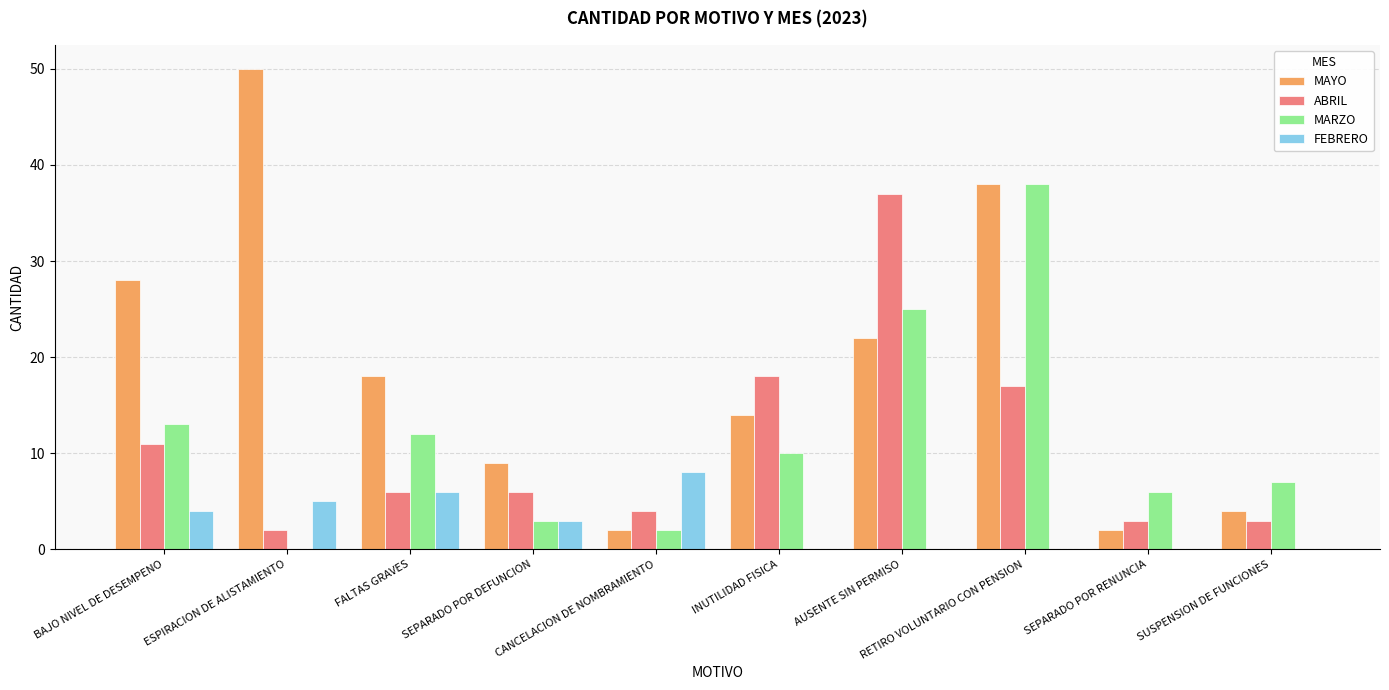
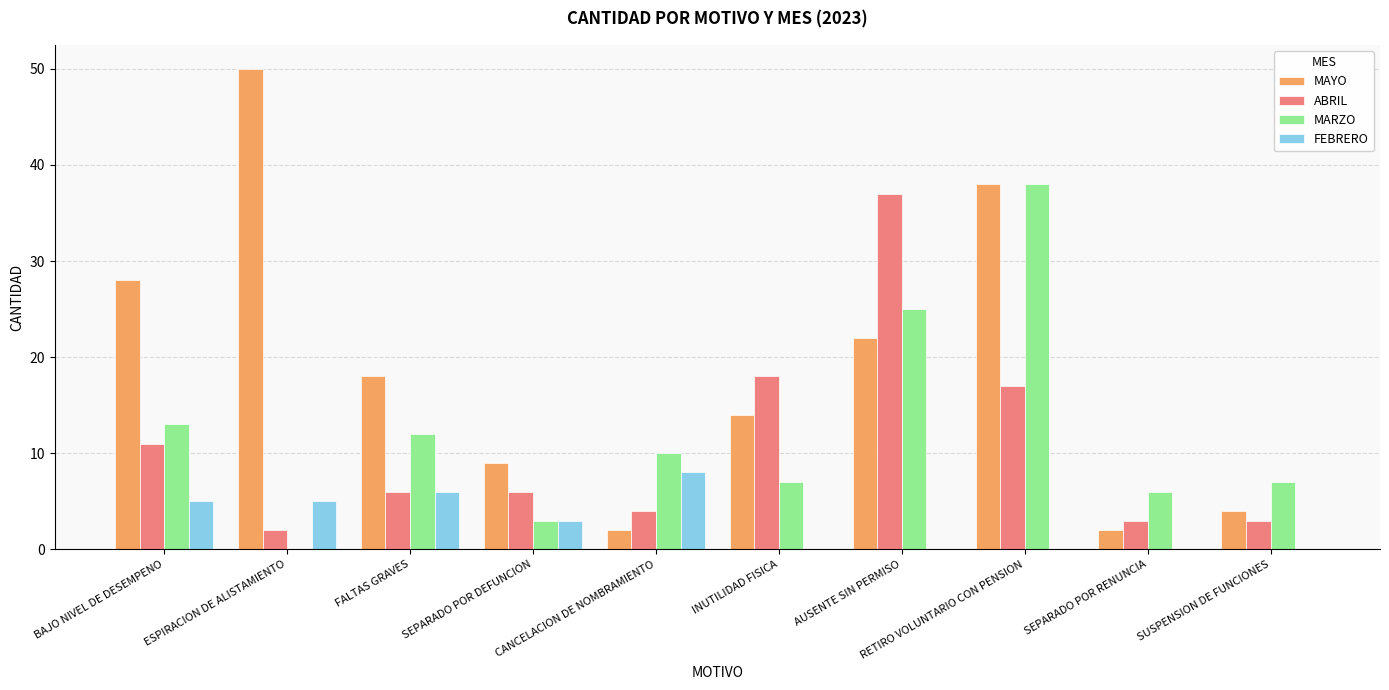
  {
    "MARZO": {
      "BAJO NIVEL DE DESEMPENO": 13,
      "ESPIRACION DE ALISTAMIENTO": 0,
      "FALTAS GRAVES": 12,
      "SEPARADO POR DEFUNCION": 3,
-     "CANCELACION DE NOMBRAMIENTO": 2,
-     "INUTILIDAD FISICA": 10,
+     "CANCELACION DE NOMBRAMIENTO": 10,
+     "INUTILIDAD FISICA": 7,
      "AUSENTE SIN PERMISO": 25,
      "RETIRO VOLUNTARIO CON PENSION": 38,
      "SEPARADO POR RENUNCIA": 6,
      "SUSPENSION DE FUNCIONES": 7
    },
    "FEBRERO": {
-     "BAJO NIVEL DE DESEMPENO": 4,
+     "BAJO NIVEL DE DESEMPENO": 5,
      "ESPIRACION DE ALISTAMIENTO": 5,
      "FALTAS GRAVES": 6,
      "SEPARADO POR DEFUNCION": 3,
      "CANCELACION DE NOMBRAMIENTO": 8,
      "INUTILIDAD FISICA": 0,
      "AUSENTE SIN PERMISO": 0,
      "RETIRO VOLUNTARIO CON PENSION": 0,
      "SEPARADO POR RENUNCIA": 0,
      "SUSPENSION DE FUNCIONES": 0
    }
  }
